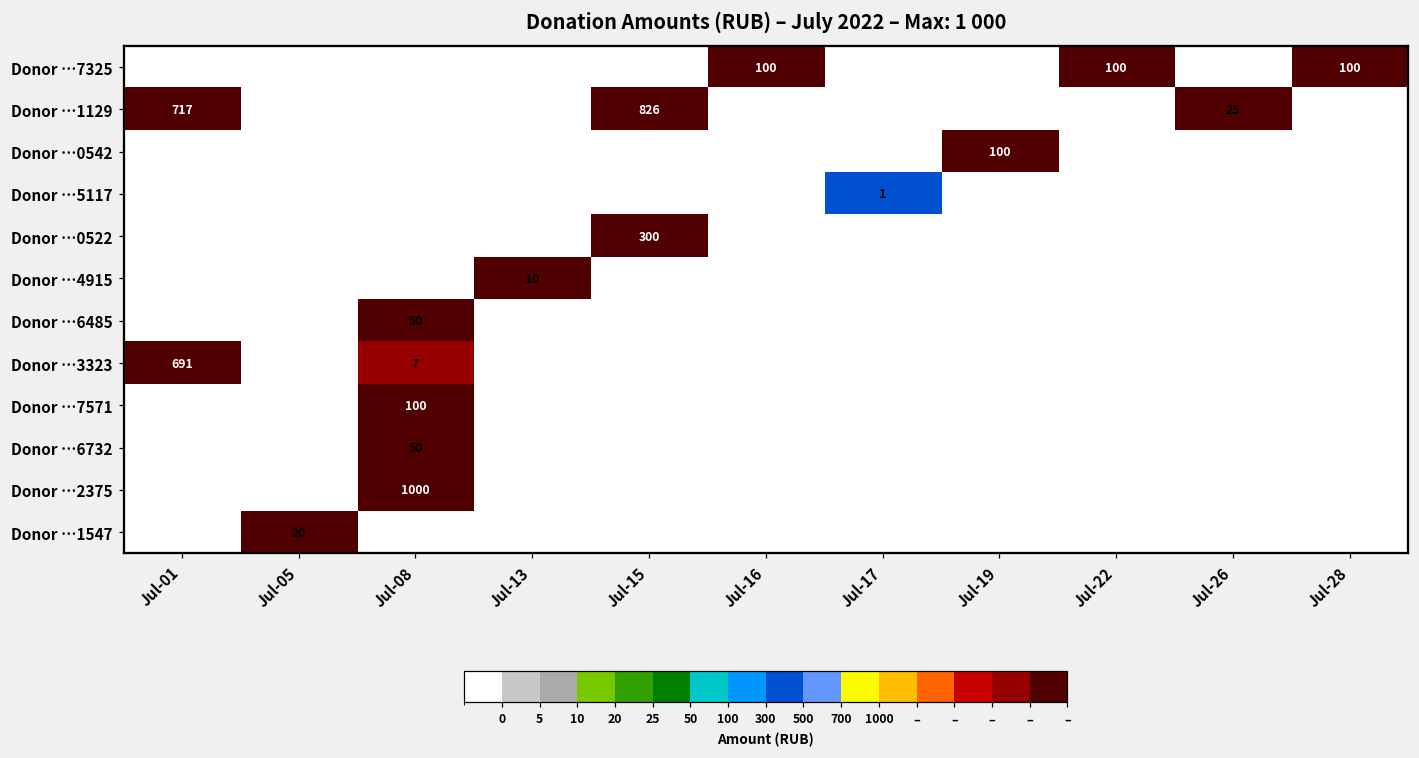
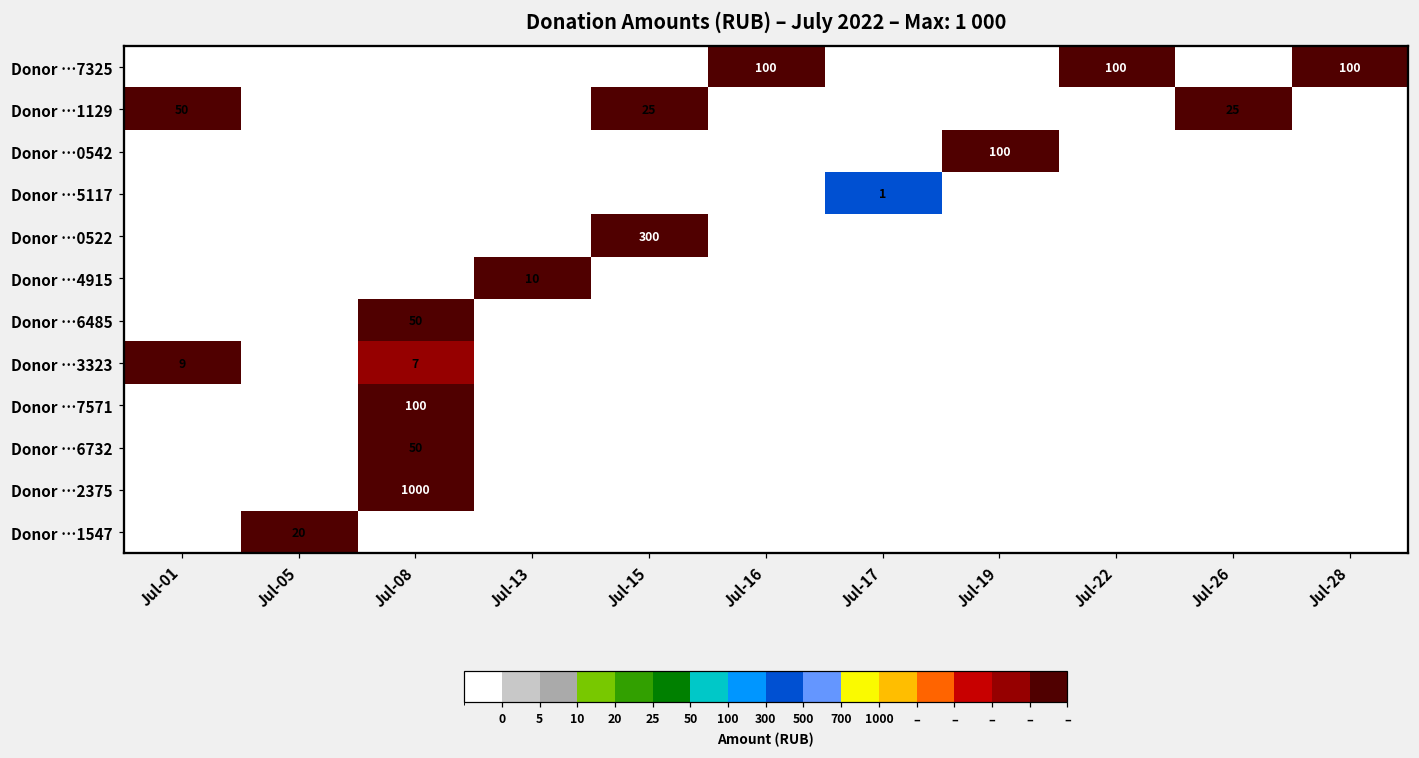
  {
    "Donor …7325": {
      "Jul-16": 100,
      "Jul-22": 100,
      "Jul-28": 100
    },
    "Donor …1129": {
-     "Jul-01": 717,
-     "Jul-15": 826,
+     "Jul-01": 50,
+     "Jul-15": 25,
      "Jul-26": 25
    },
    "Donor …0542": {
      "Jul-19": 100
    },
    "Donor …5117": {
      "Jul-17": 1
    },
    "Donor …0522": {
      "Jul-15": 300
    },
    "Donor …4915": {
      "Jul-13": 10
    },
    "Donor …6485": {
      "Jul-08": 50
    },
    "Donor …3323": {
-     "Jul-01": 691,
+     "Jul-01": 9,
      "Jul-08": 7
    },
    "Donor …7571": {
      "Jul-08": 100
    },
    "Donor …6732": {
      "Jul-08": 50
    },
    "Donor …2375": {
      "Jul-08": 1000
    },
    "Donor …1547": {
      "Jul-05": 20
    }
  }
